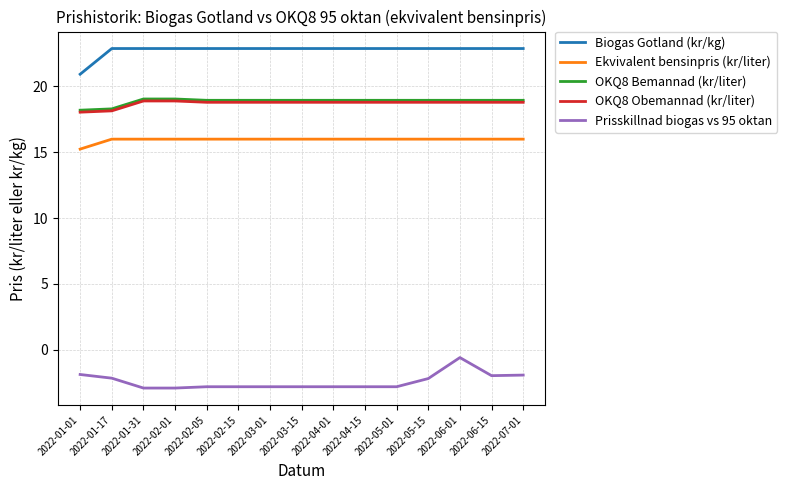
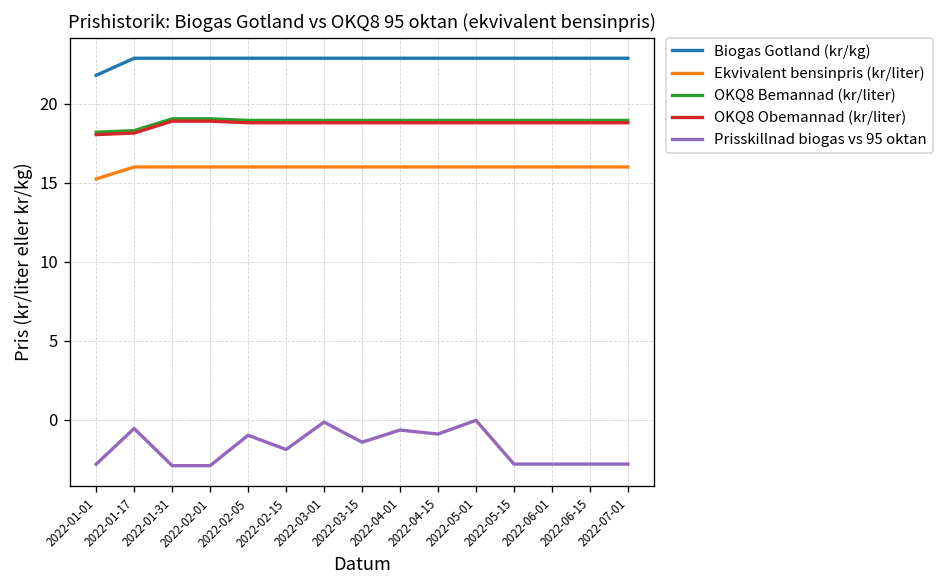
  {
    "Biogas Gotland (kr/kg)": {
-     "2022-01-01": 20.9,
+     "2022-01-01": 21.8,
      "2022-01-17": 22.9,
      "2022-01-31": 22.9,
      "2022-02-01": 22.9,
      "2022-02-05": 22.9,
      "2022-02-15": 22.9,
      "2022-03-01": 22.9,
      "2022-03-15": 22.9,
      "2022-04-01": 22.9,
      "2022-04-15": 22.9,
      "2022-05-01": 22.9,
      "2022-05-15": 22.9,
      "2022-06-01": 22.9,
      "2022-06-15": 22.9,
      "2022-07-01": 22.9
    },
    "Ekvivalent bensinpris (kr/liter)": {
      "2022-01-01": 15.2,
      "2022-01-17": 16.0,
      "2022-01-31": 16.0,
      "2022-02-01": 16.0,
      "2022-02-05": 16.0,
      "2022-02-15": 16.0,
      "2022-03-01": 16.0,
      "2022-03-15": 16.0,
      "2022-04-01": 16.0,
      "2022-04-15": 16.0,
      "2022-05-01": 16.0,
      "2022-05-15": 16.0,
      "2022-06-01": 16.0,
      "2022-06-15": 16.0,
      "2022-07-01": 16.0
    },
    "Prisskillnad biogas vs 95 oktan": {
-     "2022-01-01": -1.9,
-     "2022-01-17": -2.1,
+     "2022-01-01": -2.8,
+     "2022-01-17": -0.5,
      "2022-01-31": -2.9,
      "2022-02-01": -2.9,
-     "2022-02-05": -2.8,
-     "2022-02-15": -2.8,
-     "2022-03-01": -2.8,
-     "2022-03-15": -2.8,
-     "2022-04-01": -2.8,
-     "2022-04-15": -2.8,
-     "2022-05-01": -2.8,
-     "2022-05-15": -2.2,
-     "2022-06-01": -0.6,
-     "2022-06-15": -2.0,
-     "2022-07-01": -1.9
+     "2022-02-05": -1.0,
+     "2022-02-15": -1.9,
+     "2022-03-01": -0.1,
+     "2022-03-15": -1.4,
+     "2022-04-01": -0.6,
+     "2022-04-15": -0.9,
+     "2022-05-01": 0.0,
+     "2022-05-15": -2.8,
+     "2022-06-01": -2.8,
+     "2022-06-15": -2.8,
+     "2022-07-01": -2.8
    }
  }
